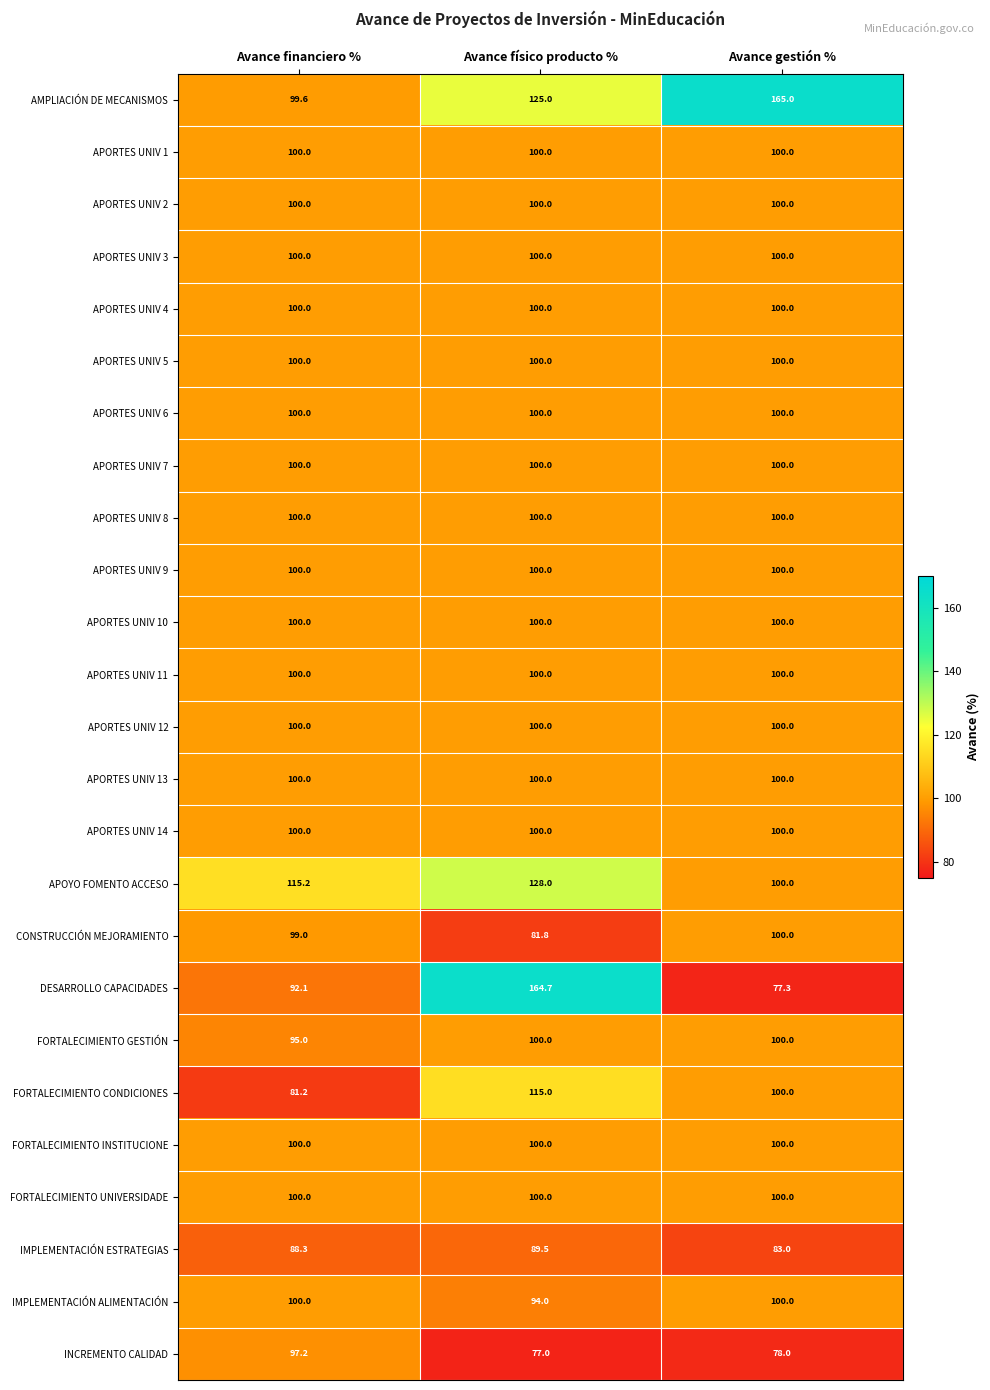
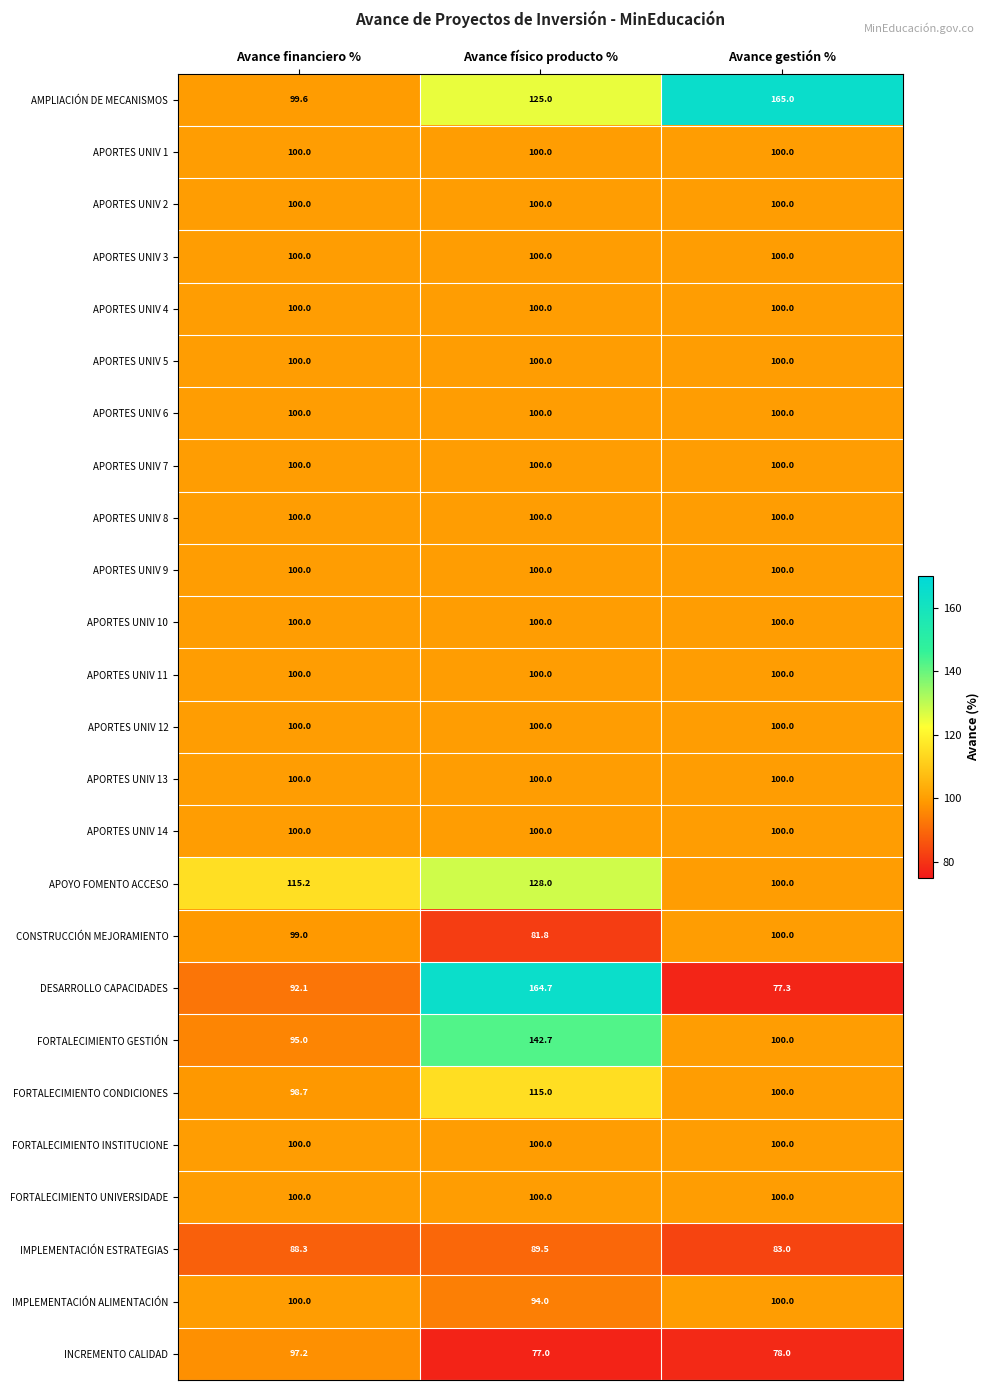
  {
    "AMPLIACIÓN DE MECANISMOS": {
      "Avance financiero %": 99.6,
      "Avance físico producto %": 125.0,
      "Avance gestión %": 165.0
    },
    "APORTES UNIV 1": {
      "Avance financiero %": 100.0,
      "Avance físico producto %": 100.0,
      "Avance gestión %": 100.0
    },
    "APORTES UNIV 2": {
      "Avance financiero %": 100.0,
      "Avance físico producto %": 100.0,
      "Avance gestión %": 100.0
    },
    "APORTES UNIV 3": {
      "Avance financiero %": 100.0,
      "Avance físico producto %": 100.0,
      "Avance gestión %": 100.0
    },
    "APORTES UNIV 4": {
      "Avance financiero %": 100.0,
      "Avance físico producto %": 100.0,
      "Avance gestión %": 100.0
    },
    "APORTES UNIV 5": {
      "Avance financiero %": 100.0,
      "Avance físico producto %": 100.0,
      "Avance gestión %": 100.0
    },
    "APORTES UNIV 6": {
      "Avance financiero %": 100.0,
      "Avance físico producto %": 100.0,
      "Avance gestión %": 100.0
    },
    "APORTES UNIV 7": {
      "Avance financiero %": 100.0,
      "Avance físico producto %": 100.0,
      "Avance gestión %": 100.0
    },
    "APORTES UNIV 8": {
      "Avance financiero %": 100.0,
      "Avance físico producto %": 100.0,
      "Avance gestión %": 100.0
    },
    "APORTES UNIV 9": {
      "Avance financiero %": 100.0,
      "Avance físico producto %": 100.0,
      "Avance gestión %": 100.0
    },
    "APORTES UNIV 10": {
      "Avance financiero %": 100.0,
      "Avance físico producto %": 100.0,
      "Avance gestión %": 100.0
    },
    "APORTES UNIV 11": {
      "Avance financiero %": 100.0,
      "Avance físico producto %": 100.0,
      "Avance gestión %": 100.0
    },
    "APORTES UNIV 12": {
      "Avance financiero %": 100.0,
      "Avance físico producto %": 100.0,
      "Avance gestión %": 100.0
    },
    "APORTES UNIV 13": {
      "Avance financiero %": 100.0,
      "Avance físico producto %": 100.0,
      "Avance gestión %": 100.0
    },
    "APORTES UNIV 14": {
      "Avance financiero %": 100.0,
      "Avance físico producto %": 100.0,
      "Avance gestión %": 100.0
    },
    "APOYO FOMENTO ACCESO": {
      "Avance financiero %": 115.2,
      "Avance físico producto %": 128.0,
      "Avance gestión %": 100.0
    },
    "CONSTRUCCIÓN MEJORAMIENTO": {
      "Avance financiero %": 99.0,
      "Avance físico producto %": 81.8,
      "Avance gestión %": 100.0
    },
    "DESARROLLO CAPACIDADES": {
      "Avance financiero %": 92.1,
      "Avance físico producto %": 164.7,
      "Avance gestión %": 77.3
    },
    "FORTALECIMIENTO GESTIÓN": {
      "Avance financiero %": 95.0,
-     "Avance físico producto %": 100.0,
+     "Avance físico producto %": 142.7,
      "Avance gestión %": 100.0
    },
    "FORTALECIMIENTO CONDICIONES": {
-     "Avance financiero %": 81.2,
+     "Avance financiero %": 98.7,
      "Avance físico producto %": 115.0,
      "Avance gestión %": 100.0
    },
    "FORTALECIMIENTO INSTITUCIONE": {
      "Avance financiero %": 100.0,
      "Avance físico producto %": 100.0,
      "Avance gestión %": 100.0
    },
    "FORTALECIMIENTO UNIVERSIDADE": {
      "Avance financiero %": 100.0,
      "Avance físico producto %": 100.0,
      "Avance gestión %": 100.0
    },
    "IMPLEMENTACIÓN ESTRATEGIAS": {
      "Avance financiero %": 88.3,
      "Avance físico producto %": 89.5,
      "Avance gestión %": 83.0
    },
    "IMPLEMENTACIÓN ALIMENTACIÓN": {
      "Avance financiero %": 100.0,
      "Avance físico producto %": 94.0,
      "Avance gestión %": 100.0
    },
    "INCREMENTO CALIDAD": {
      "Avance financiero %": 97.2,
      "Avance físico producto %": 77.0,
      "Avance gestión %": 78.0
    }
  }
